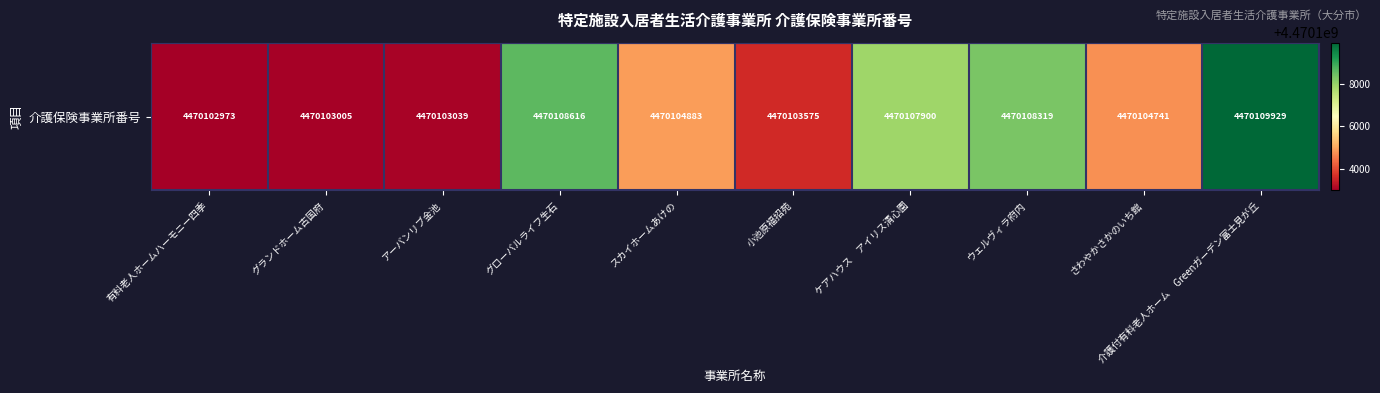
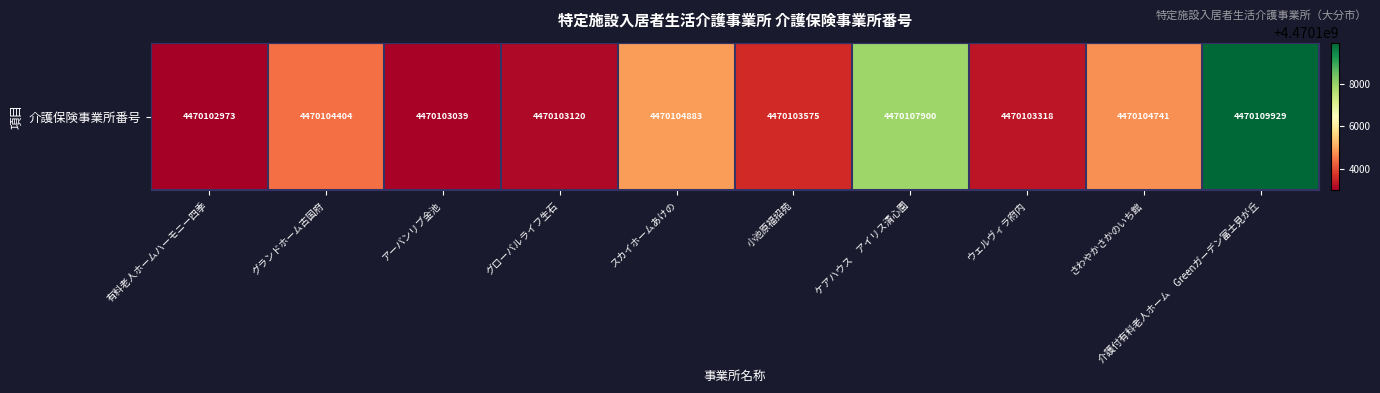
  {
    "介護保険事業所番号": {
      "有料老人ホームハーモニー四季": 4470102973,
-     "グランドホーム古国府": 4470103005,
+     "グランドホーム古国府": 4470104404,
      "アーバンリブ金池": 4470103039,
-     "グローバルライフ生石": 4470108616,
+     "グローバルライフ生石": 4470103120,
      "スカイホームあけの": 4470104883,
      "小池原福招苑": 4470103575,
      "ケアハウス アイリス清心園": 4470107900,
-     "ウェルヴィラ府内": 4470108319,
+     "ウェルヴィラ府内": 4470103318,
      "さわやかさかのいち館": 4470104741,
      "介護付有料老人ホーム Greenガーデン富士見が丘": 4470109929
    }
  }
